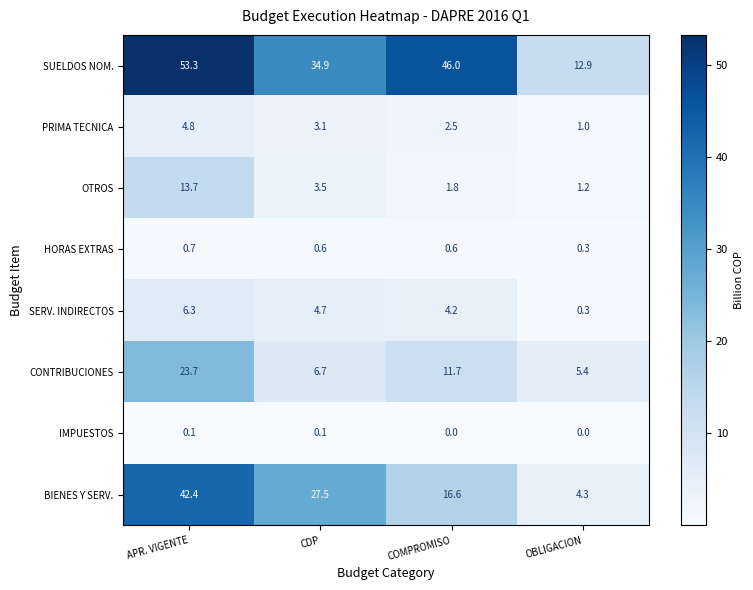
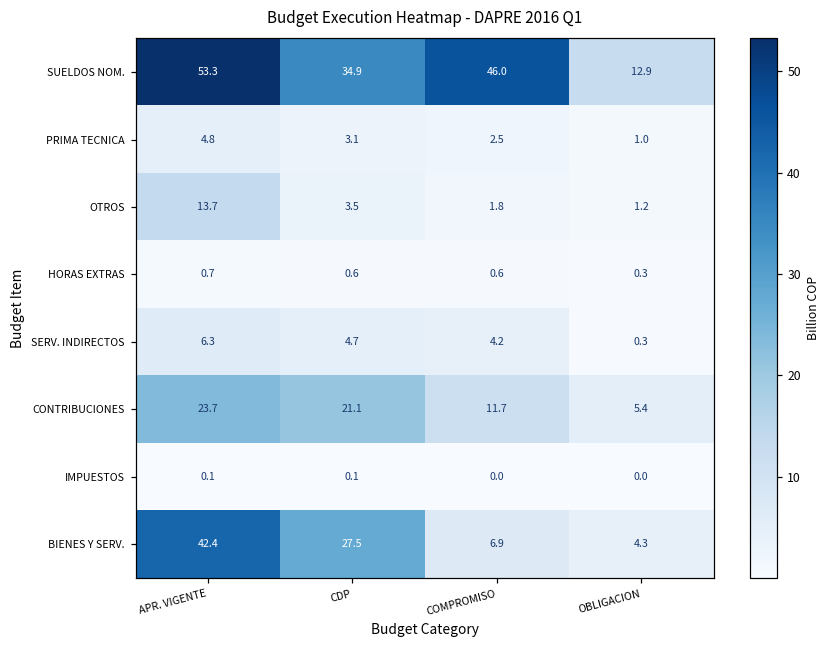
  {
    "SUELDOS NOM.": {
      "APR. VIGENTE": 53.3,
      "CDP": 34.9,
      "COMPROMISO": 46.0,
      "OBLIGACION": 12.9
    },
    "PRIMA TECNICA": {
      "APR. VIGENTE": 4.8,
      "CDP": 3.1,
      "COMPROMISO": 2.5,
      "OBLIGACION": 1.0
    },
    "OTROS": {
      "APR. VIGENTE": 13.7,
      "CDP": 3.5,
      "COMPROMISO": 1.8,
      "OBLIGACION": 1.2
    },
    "HORAS EXTRAS": {
      "APR. VIGENTE": 0.7,
      "CDP": 0.6,
      "COMPROMISO": 0.6,
      "OBLIGACION": 0.3
    },
    "SERV. INDIRECTOS": {
      "APR. VIGENTE": 6.3,
      "CDP": 4.7,
      "COMPROMISO": 4.2,
      "OBLIGACION": 0.3
    },
    "CONTRIBUCIONES": {
      "APR. VIGENTE": 23.7,
-     "CDP": 6.7,
+     "CDP": 21.1,
      "COMPROMISO": 11.7,
      "OBLIGACION": 5.4
    },
    "IMPUESTOS": {
      "APR. VIGENTE": 0.1,
      "CDP": 0.1,
      "COMPROMISO": 0.0,
      "OBLIGACION": 0.0
    },
    "BIENES Y SERV.": {
      "APR. VIGENTE": 42.4,
      "CDP": 27.5,
-     "COMPROMISO": 16.6,
+     "COMPROMISO": 6.9,
      "OBLIGACION": 4.3
    }
  }
